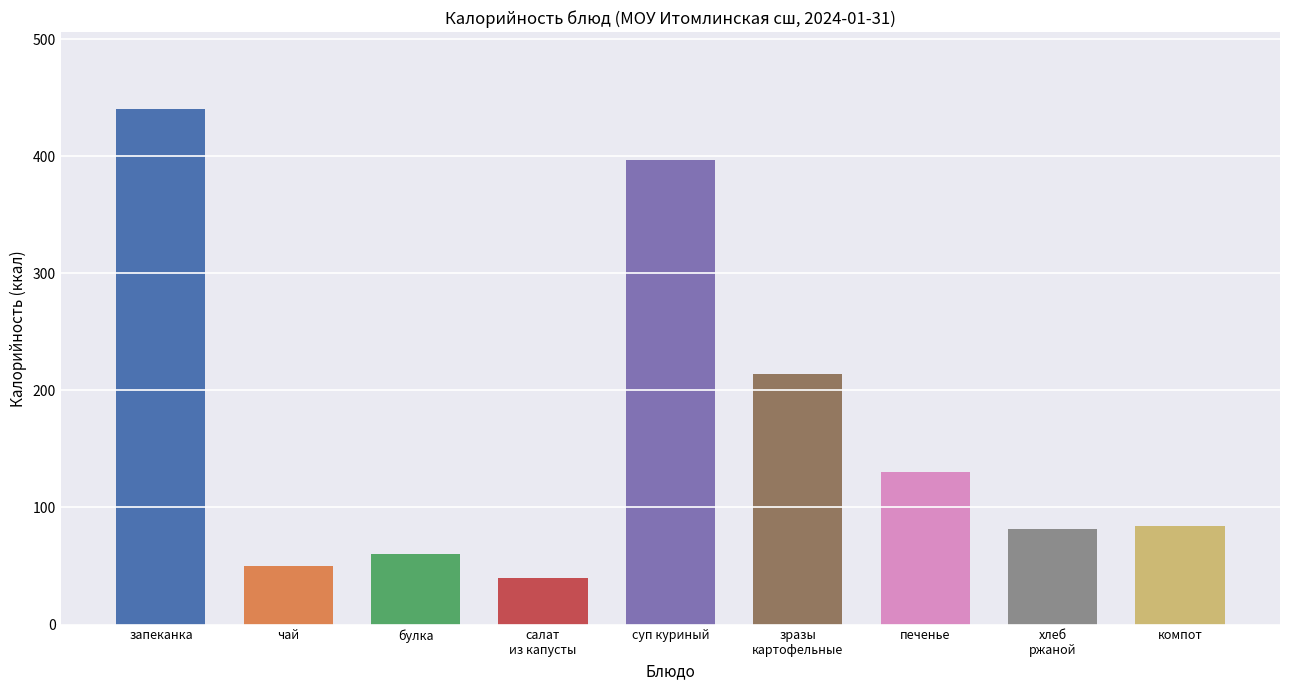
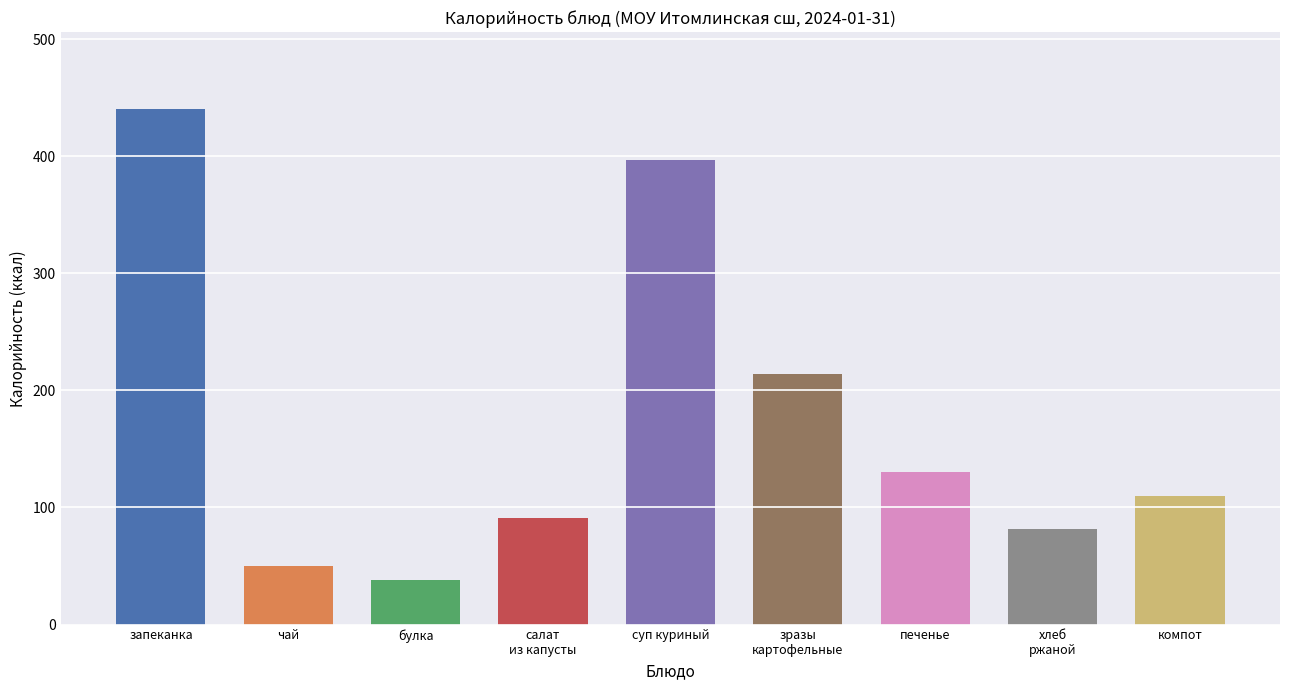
  {
    "запеканка": 440,
    "чай": 50,
-   "булка": 60,
-   "салат из капусты": 40,
+   "булка": 38,
+   "салат из капусты": 91,
    "суп куриный": 397,
    "зразы картофельные": 214,
    "печенье": 130,
    "хлеб ржаной": 82,
-   "компот": 84
+   "компот": 110
  }
